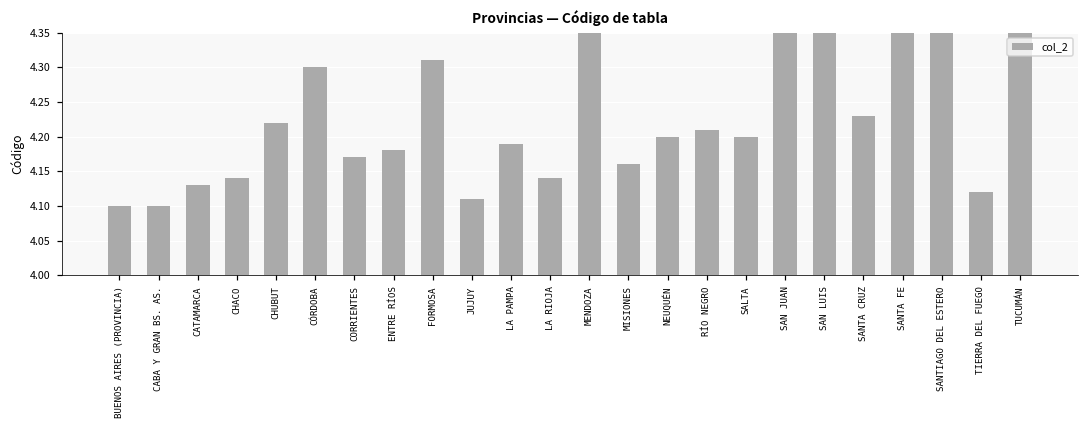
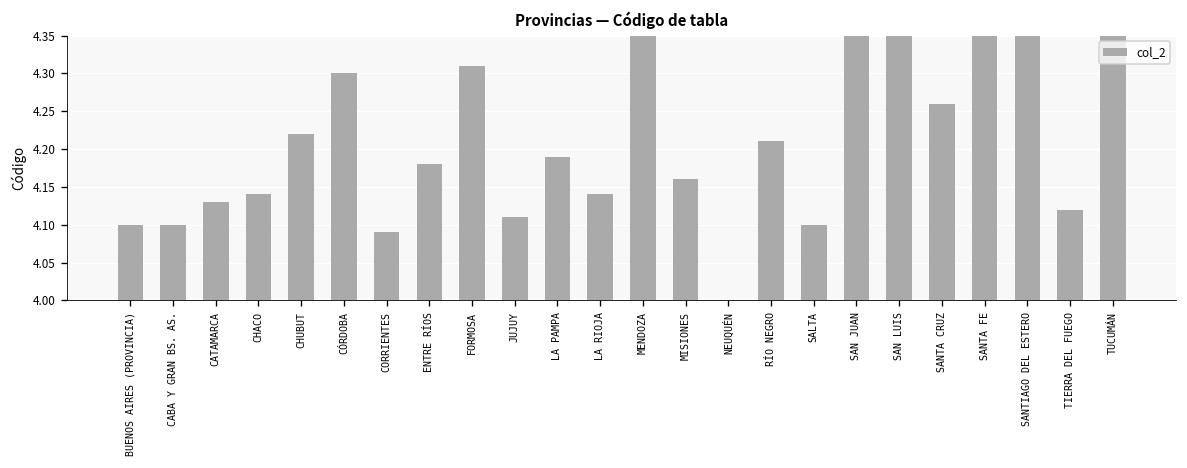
  {
    "BUENOS AIRES (PROVINCIA)": 4.10,
    "CABA Y GRAN BS. AS.": 4.10,
    "CATAMARCA": 4.13,
    "CHACO": 4.14,
    "CHUBUT": 4.22,
    "CÓRDOBA": 4.30,
-   "CORRIENTES": 4.17,
+   "CORRIENTES": 4.09,
    "ENTRE RÍOS": 4.18,
    "FORMOSA": 4.31,
    "JUJUY": 4.11,
    "LA PAMPA": 4.19,
    "LA RIOJA": 4.14,
    "MISIONES": 4.16,
-   "NEUQUÉN": 4.2,
+   "NEUQUÉN": 4.0,
    "RÍO NEGRO": 4.21,
-   "SALTA": 4.2,
-   "SANTA CRUZ": 4.23,
+   "SALTA": 4.1,
+   "SANTA CRUZ": 4.26,
    "TIERRA DEL FUEGO": 4.12
  }
